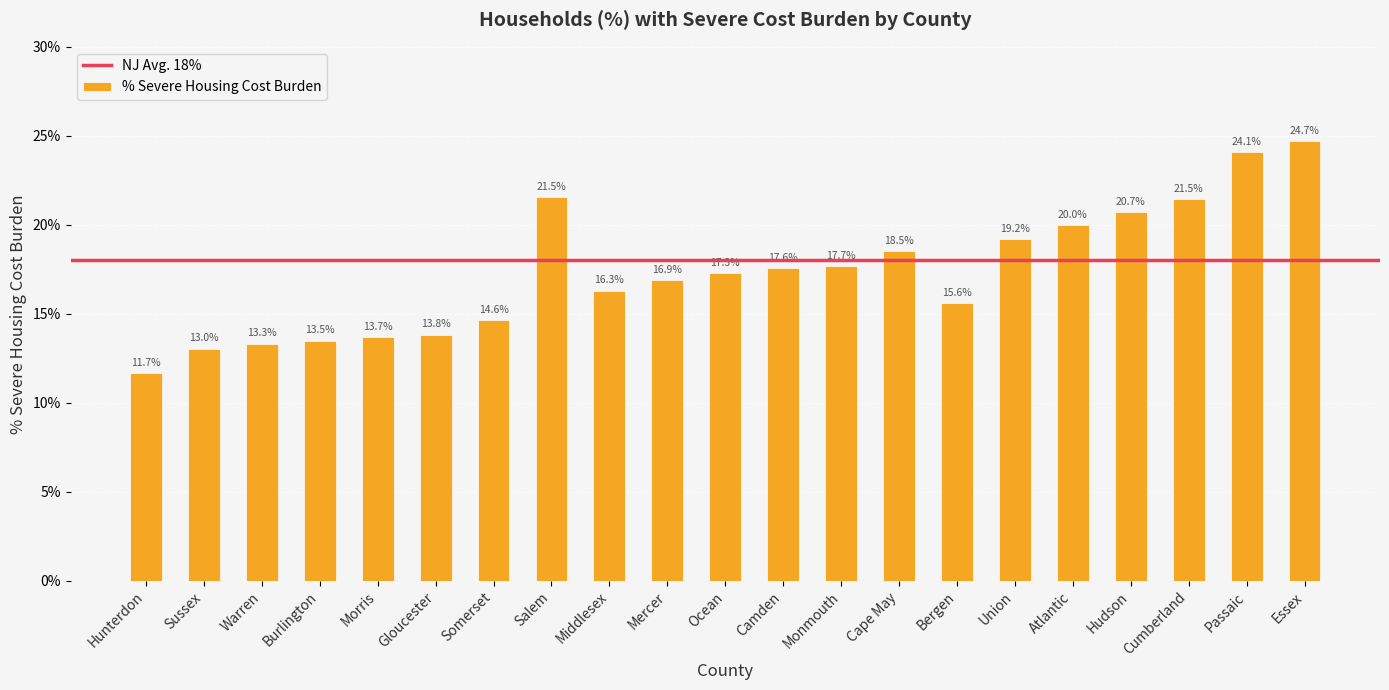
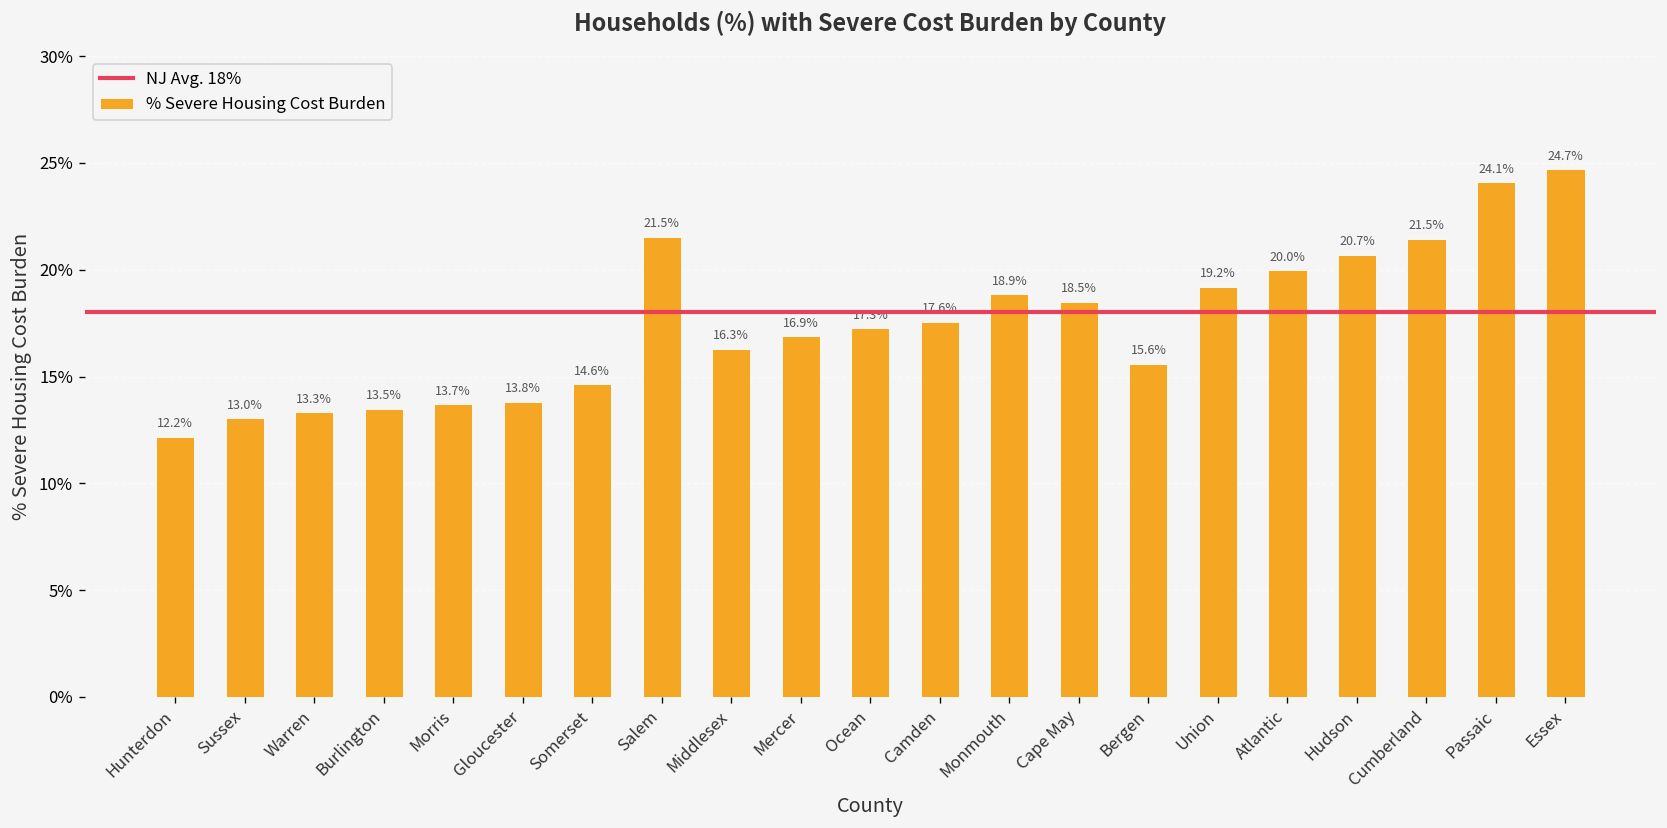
  {
-   "Hunterdon": "11.7%",
+   "Hunterdon": "12.2%",
    "Sussex": "13.0%",
    "Warren": "13.3%",
    "Burlington": "13.5%",
    "Morris": "13.7%",
    "Gloucester": "13.8%",
    "Somerset": "14.6%",
    "Salem": "21.5%",
    "Middlesex": "16.3%",
    "Mercer": "16.9%",
    "Ocean": "17.3%",
    "Camden": "17.6%",
-   "Monmouth": "17.7%",
+   "Monmouth": "18.9%",
    "Cape May": "18.5%",
    "Bergen": "15.6%",
    "Union": "19.2%",
    "Atlantic": "20.0%",
    "Hudson": "20.7%",
    "Cumberland": "21.5%",
    "Passaic": "24.1%",
    "Essex": "24.7%"
  }
